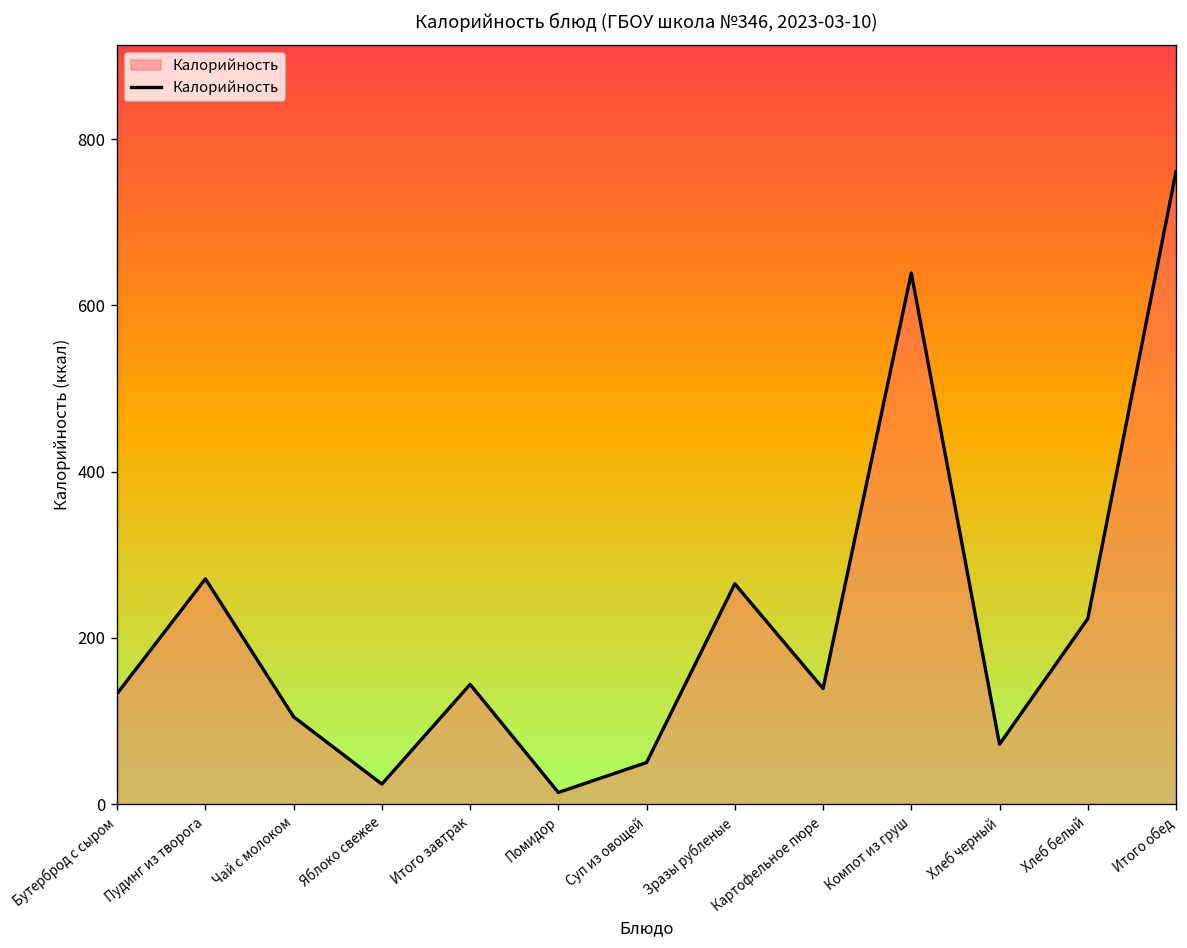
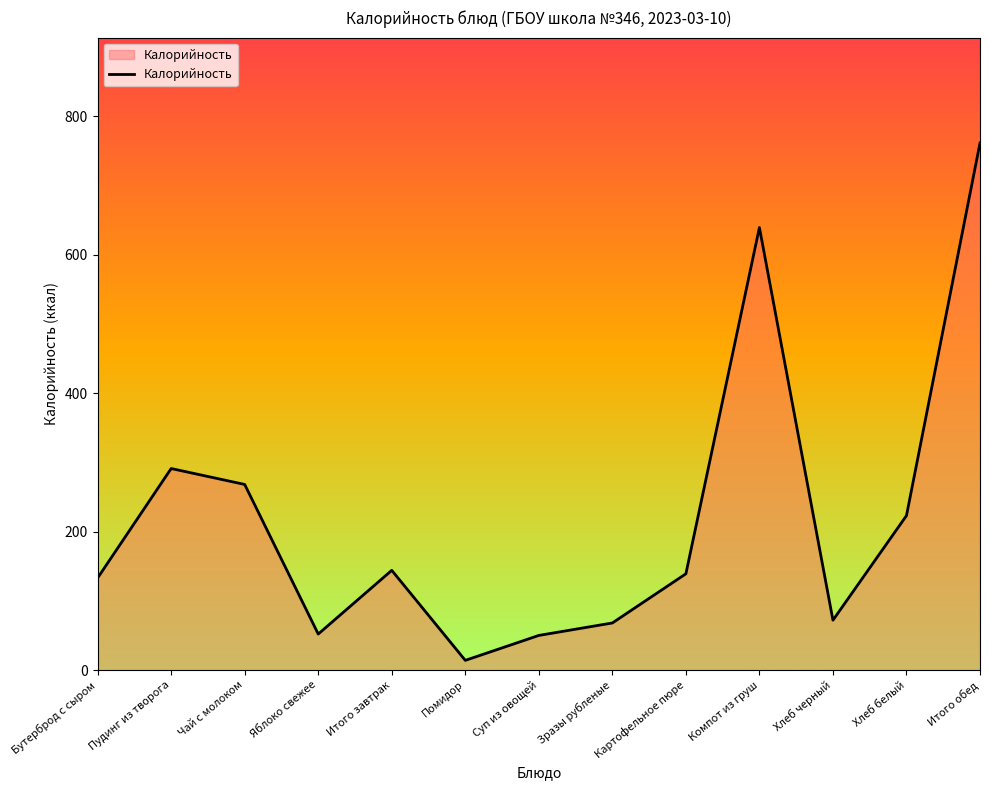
  {
    "Бутерброд с сыром": 130,
-   "Пудинг из творога": 270,
-   "Чай с молоком": 110,
-   "Яблоко свежее": 20,
+   "Пудинг из творога": 290,
+   "Чай с молоком": 270,
+   "Яблоко свежее": 50,
    "Итого завтрак": 140,
    "Помидор": 10,
    "Суп из овощей": 50,
-   "Зразы рубленые": 270,
+   "Зразы рубленые": 70,
    "Картофельное пюре": 140,
    "Компот из груш": 640,
    "Хлеб черный": 70,
    "Хлеб белый": 220,
    "Итого обед": 760
  }
